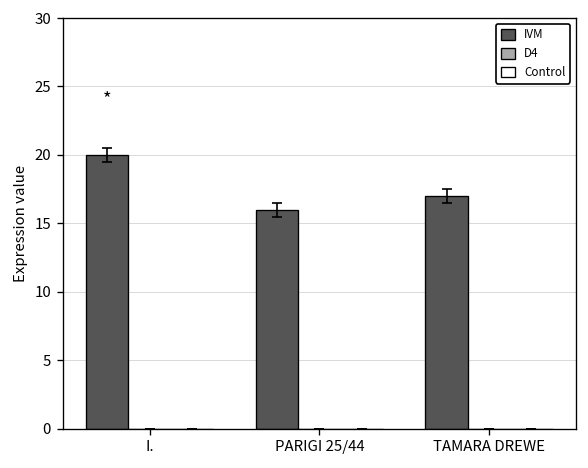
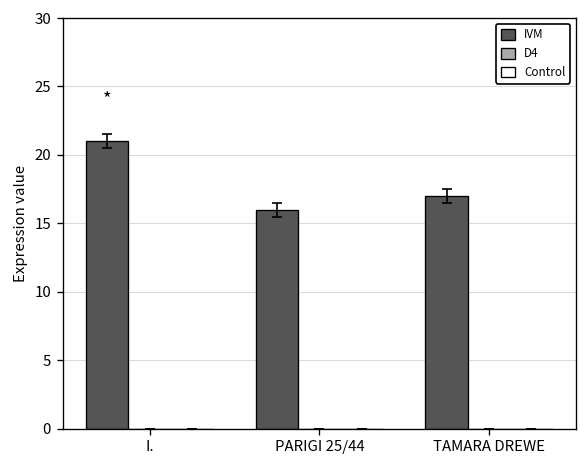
  {
    "IVM": {
-     "I.": 20,
+     "I.": 21,
      "PARIGI 25/44": 16,
      "TAMARA DREWE": 17
    },
    "D4": {
      "I.": 0,
      "PARIGI 25/44": 0,
      "TAMARA DREWE": 0
    },
    "Control": {
      "I.": 0,
      "PARIGI 25/44": 0,
      "TAMARA DREWE": 0
    }
  }
